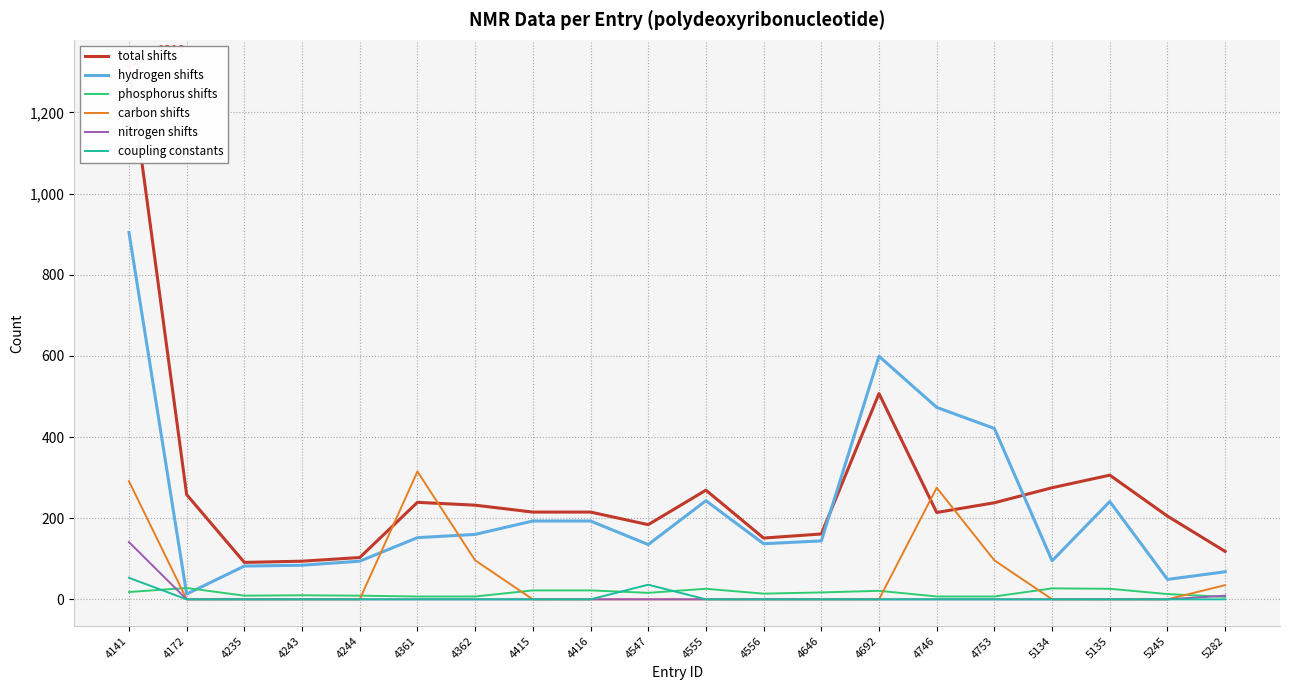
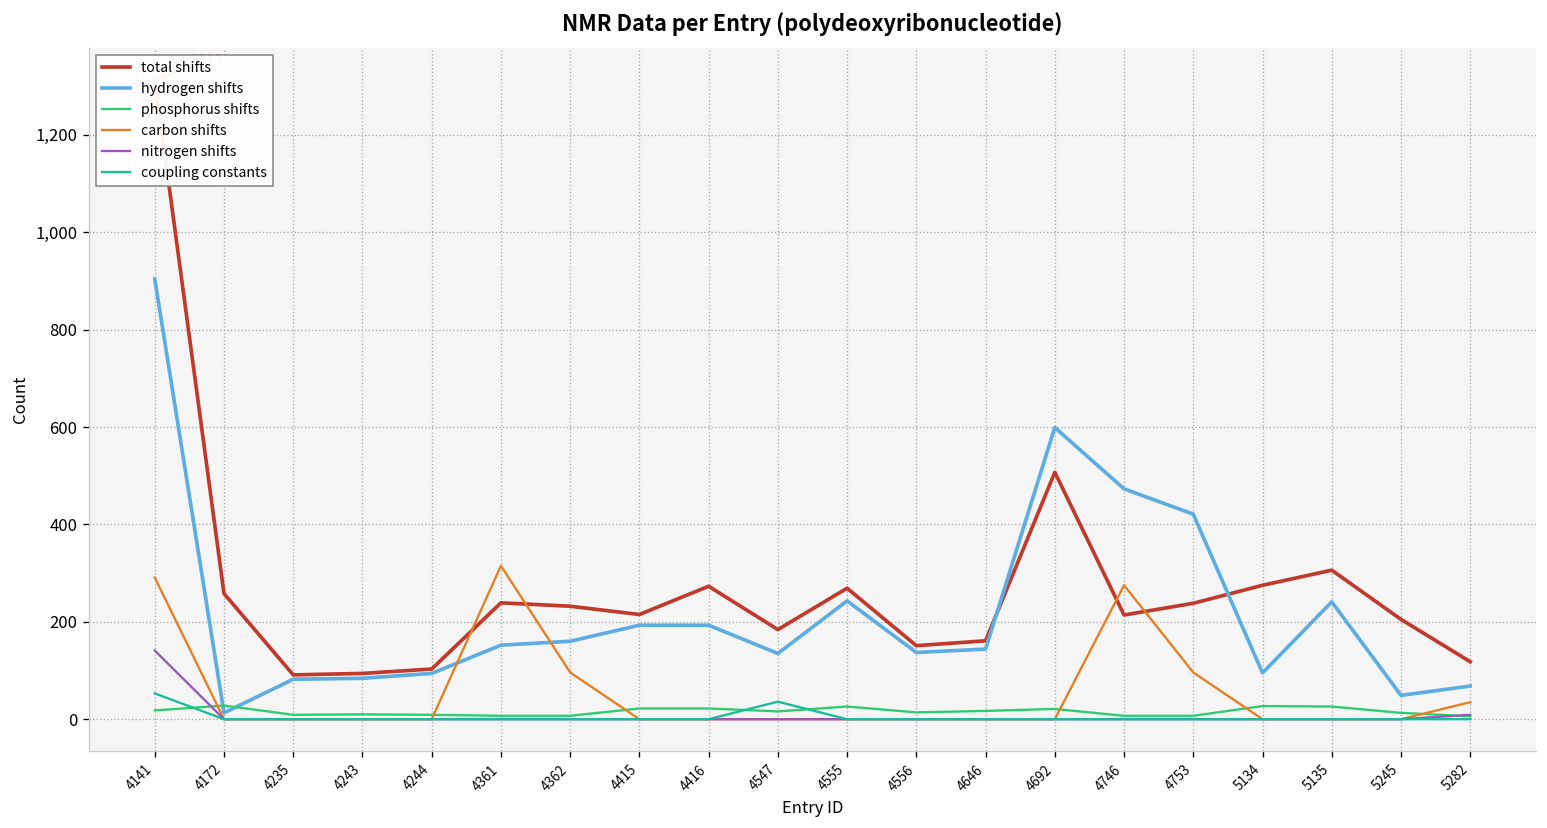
  {
    "total shifts": {
      "4172": 260,
      "4235": 90,
      "4243": 90,
      "4244": 100,
      "4361": 240,
      "4362": 230,
      "4415": 220,
-     "4416": 220,
+     "4416": 270,
      "4547": 180,
      "4555": 270,
      "4556": 150,
      "4646": 160,
      "4692": 510,
      "4746": 210,
      "4753": 240,
      "5134": 280,
      "5135": 310,
      "5245": 210,
      "5282": 120
    },
    "hydrogen shifts": {
      "4141": 900,
      "4172": 10,
      "4235": 80,
      "4243": 80,
      "4244": 90,
      "4361": 150,
      "4362": 160,
      "4415": 190,
      "4416": 190,
      "4547": 140,
      "4555": 240,
      "4556": 140,
      "4646": 140,
      "4692": 600,
      "4746": 470,
      "4753": 420,
      "5134": 100,
      "5135": 240,
      "5245": 50,
      "5282": 70
    },
    "carbon shifts": {
      "4141": 290,
      "4361": 320,
      "4362": 100,
      "4746": 280,
      "4753": 100,
      "5282": 40
    },
    "nitrogen shifts": {
      "4141": 140
    }
  }
